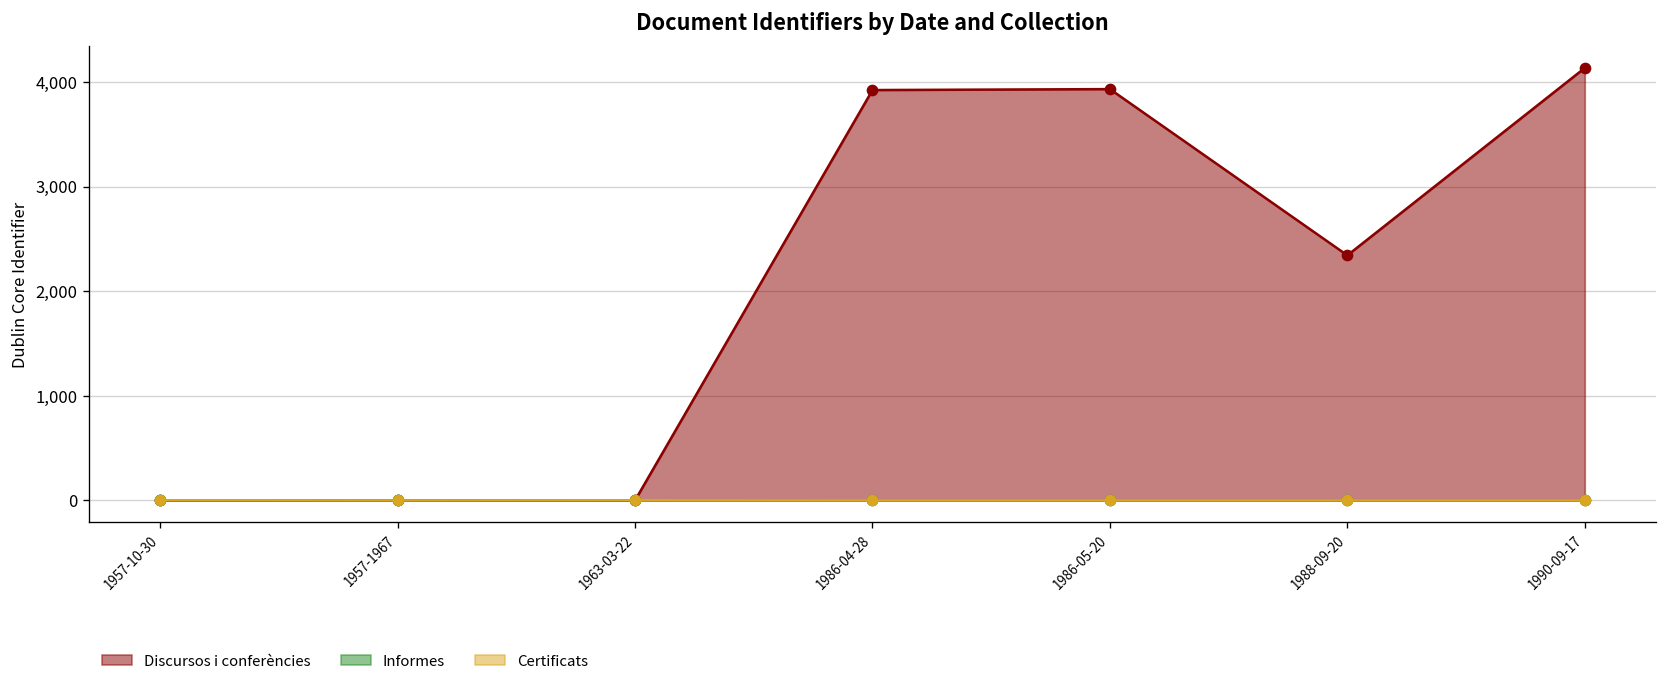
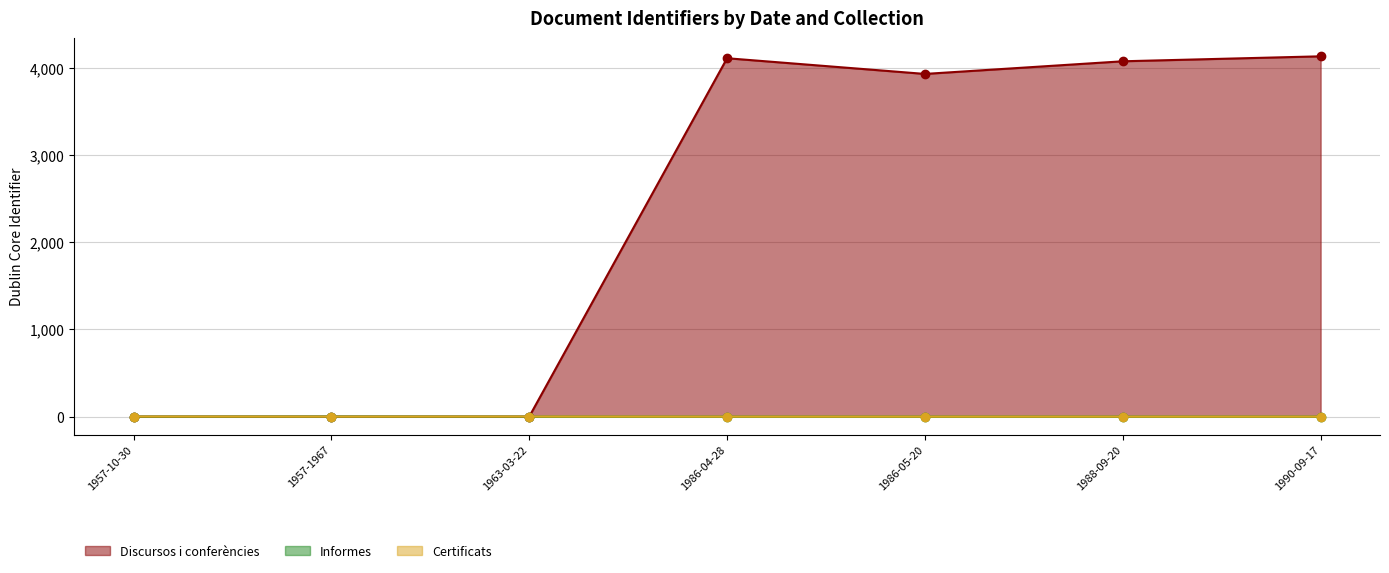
  {
    "Discursos i conferències": {
-     "1986-04-28": "3,900",
+     "1986-04-28": "4,100",
      "1986-05-20": "3,900",
-     "1988-09-20": "2,300",
+     "1988-09-20": "4,100",
      "1990-09-17": "4,100"
    },
    "Certificats": {
      "1986-04-28": "0",
      "1986-05-20": "0",
      "1988-09-20": "0",
      "1990-09-17": "0"
    }
  }
